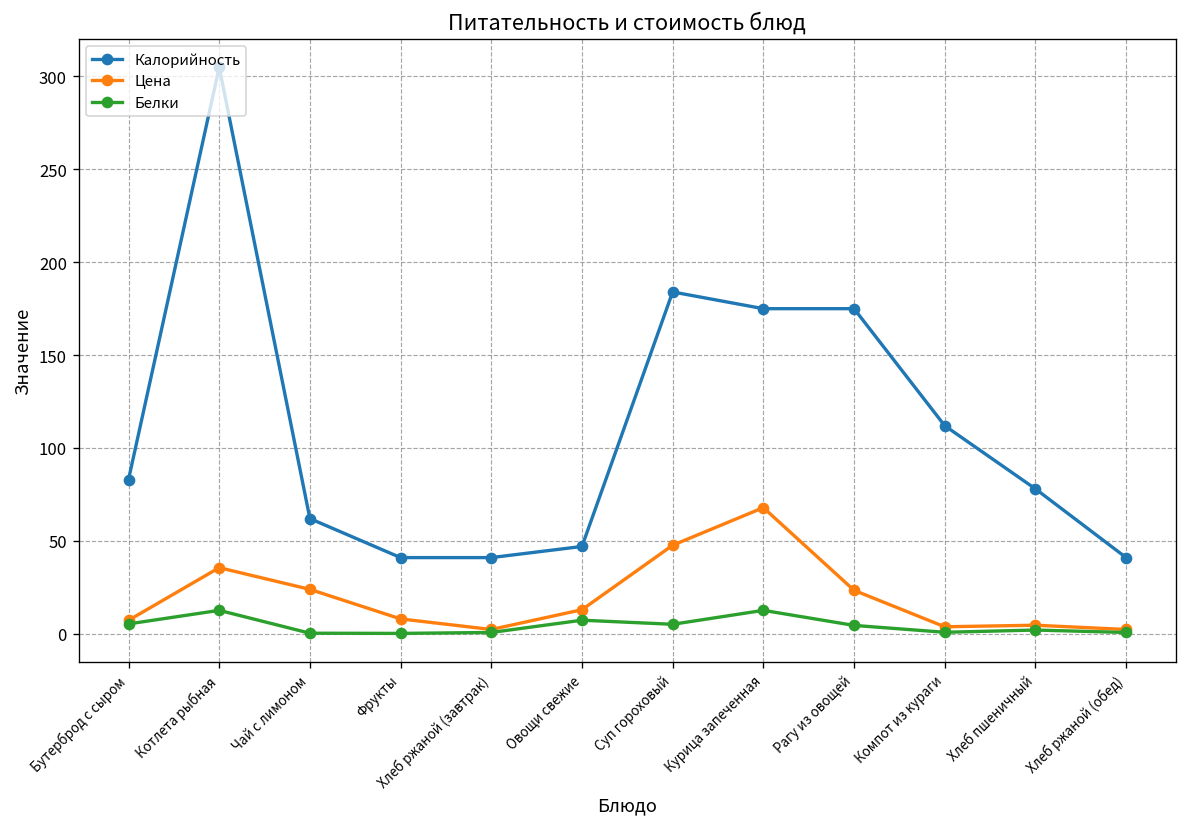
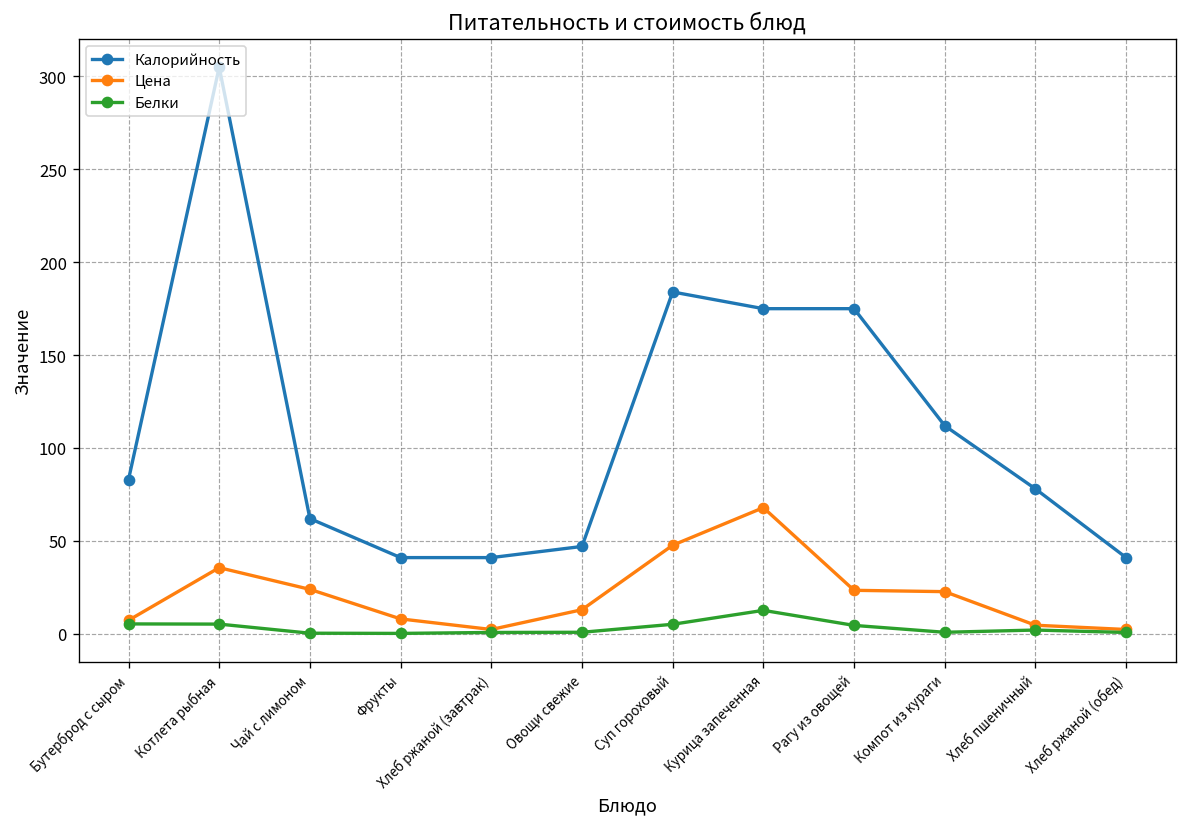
  {
    "Калорийность": {
      "Бутерброд с сыром": 83,
      "Чай с лимоном": 62,
      "Фрукты": 41,
      "Хлеб ржаной (завтрак)": 41,
      "Овощи свежие": 47,
      "Суп гороховый": 184,
      "Курица запеченная": 175,
      "Рагу из овощей": 175,
      "Компот из кураги": 112,
      "Хлеб пшеничный": 78,
      "Хлеб ржаной (обед)": 41
    },
    "Цена": {
      "Бутерброд с сыром": 7,
      "Котлета рыбная": 36,
      "Чай с лимоном": 24,
      "Фрукты": 8,
      "Овощи свежие": 13,
      "Суп гороховый": 48,
      "Курица запеченная": 68,
      "Рагу из овощей": 23,
-     "Компот из кураги": 4,
+     "Компот из кураги": 23,
      "Хлеб пшеничный": 5
    },
    "Белки": {
      "Бутерброд с сыром": 5,
-     "Котлета рыбная": 13,
+     "Котлета рыбная": 5,
      "Чай с лимоном": 0,
      "Фрукты": 0,
-     "Овощи свежие": 7,
+     "Овощи свежие": 1,
      "Суп гороховый": 5,
      "Курица запеченная": 13,
      "Рагу из овощей": 5,
      "Компот из кураги": 1,
      "Хлеб пшеничный": 2
    }
  }
